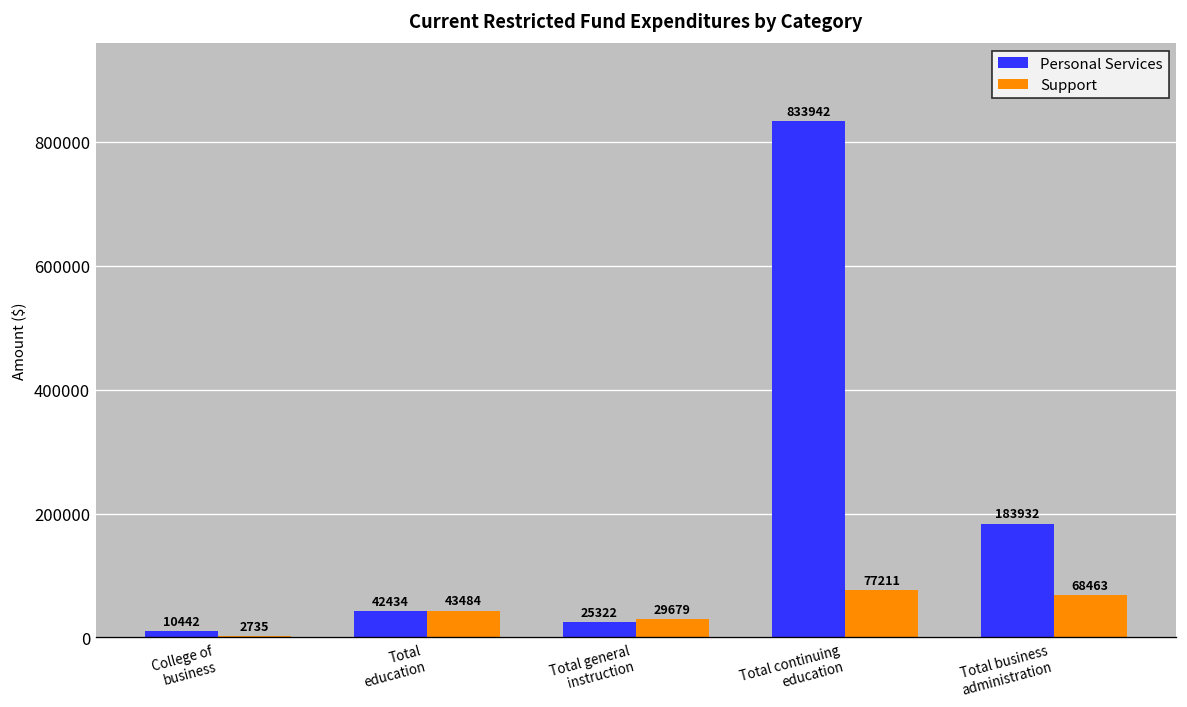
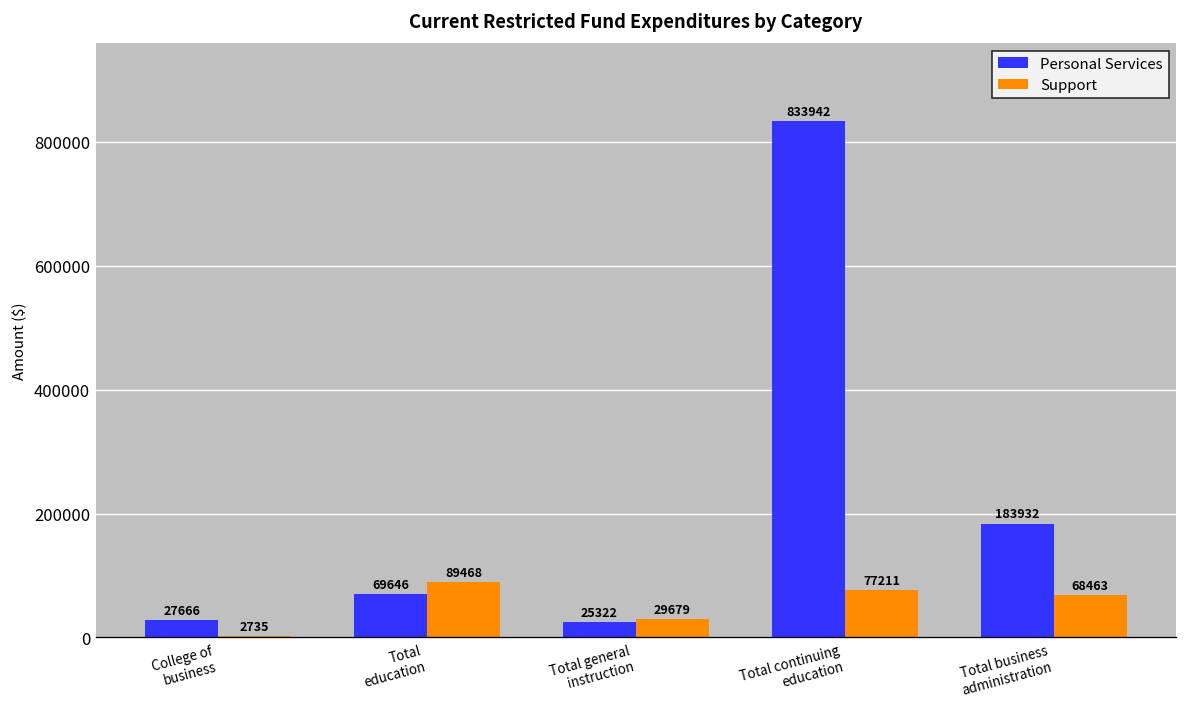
  {
    "Personal Services": {
-     "College of business": 10442,
-     "Total education": 42434,
+     "College of business": 27666,
+     "Total education": 69646,
      "Total general instruction": 25322,
      "Total continuing education": 833942,
      "Total business administration": 183932
    },
    "Support": {
      "College of business": 2735,
-     "Total education": 43484,
+     "Total education": 89468,
      "Total general instruction": 29679,
      "Total continuing education": 77211,
      "Total business administration": 68463
    }
  }
